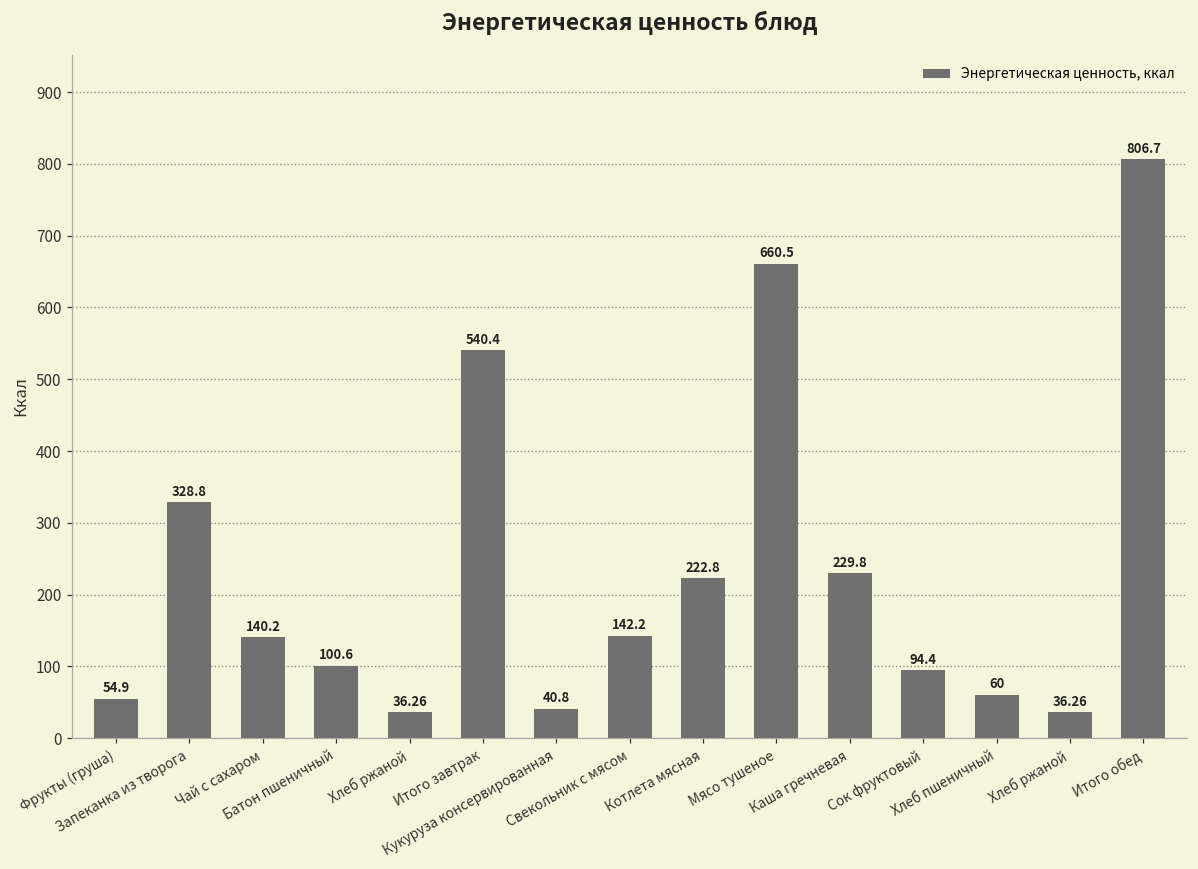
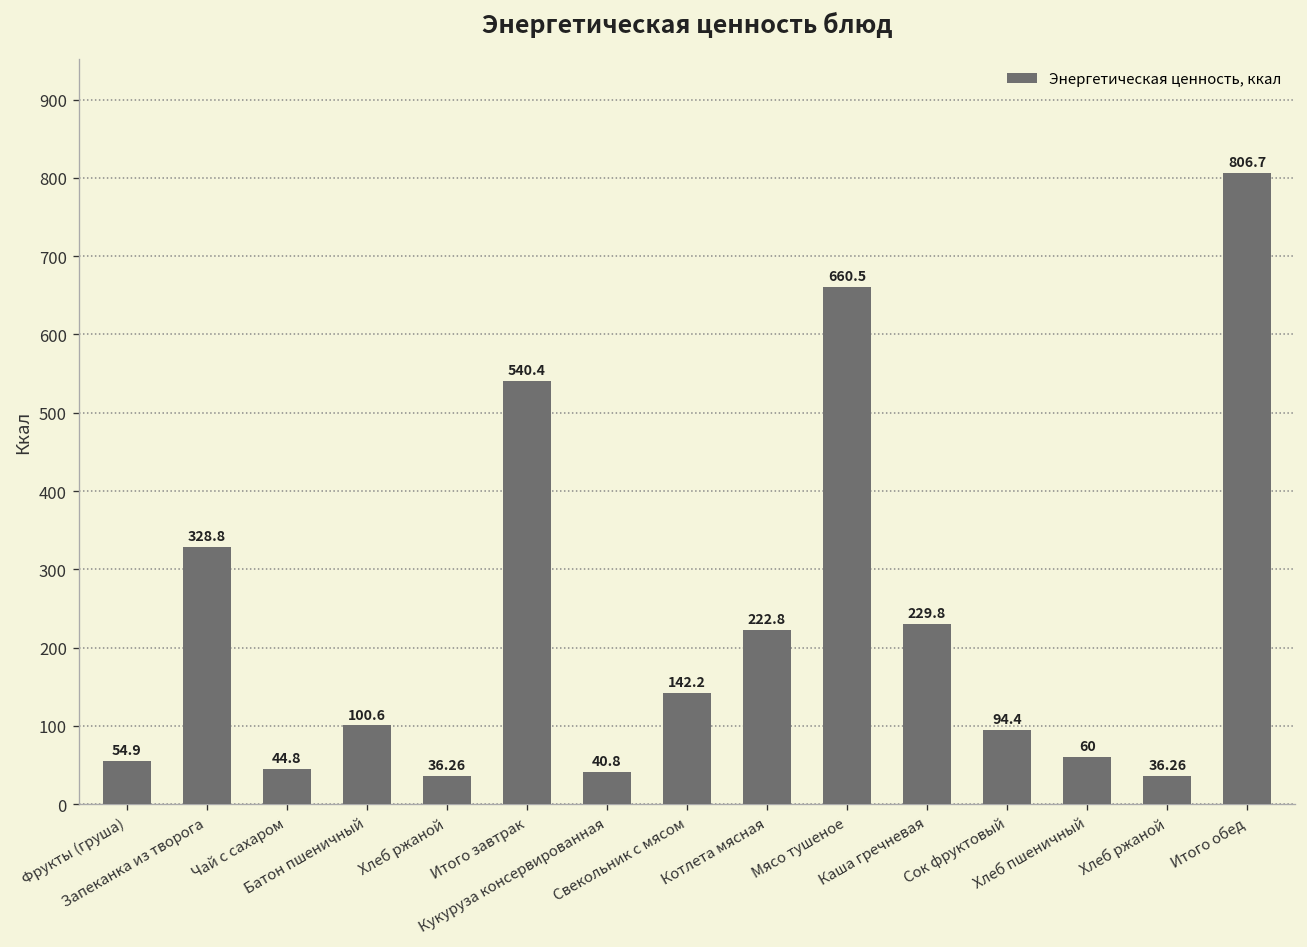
  {
    "Фрукты (груша)": 54.9,
    "Запеканка из творога": 328.8,
-   "Чай с сахаром": 140.2,
+   "Чай с сахаром": 44.8,
    "Батон пшеничный": 100.6,
    "Итого завтрак": 540.4,
    "Кукуруза консервированная": 40.8,
    "Свекольник с мясом": 142.2,
    "Котлета мясная": 222.8,
    "Мясо тушеное": 660.5,
    "Каша гречневая": 229.8,
    "Сок фруктовый": 94.4,
    "Хлеб пшеничный": 60,
    "Итого обед": 806.7
  }
